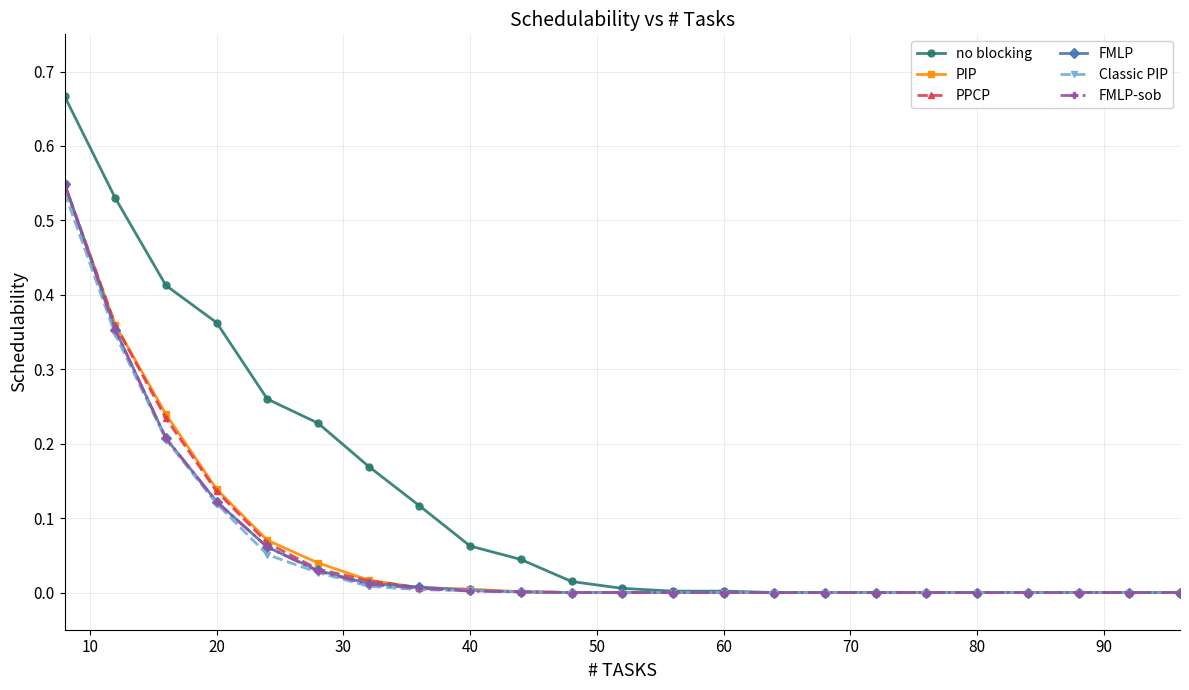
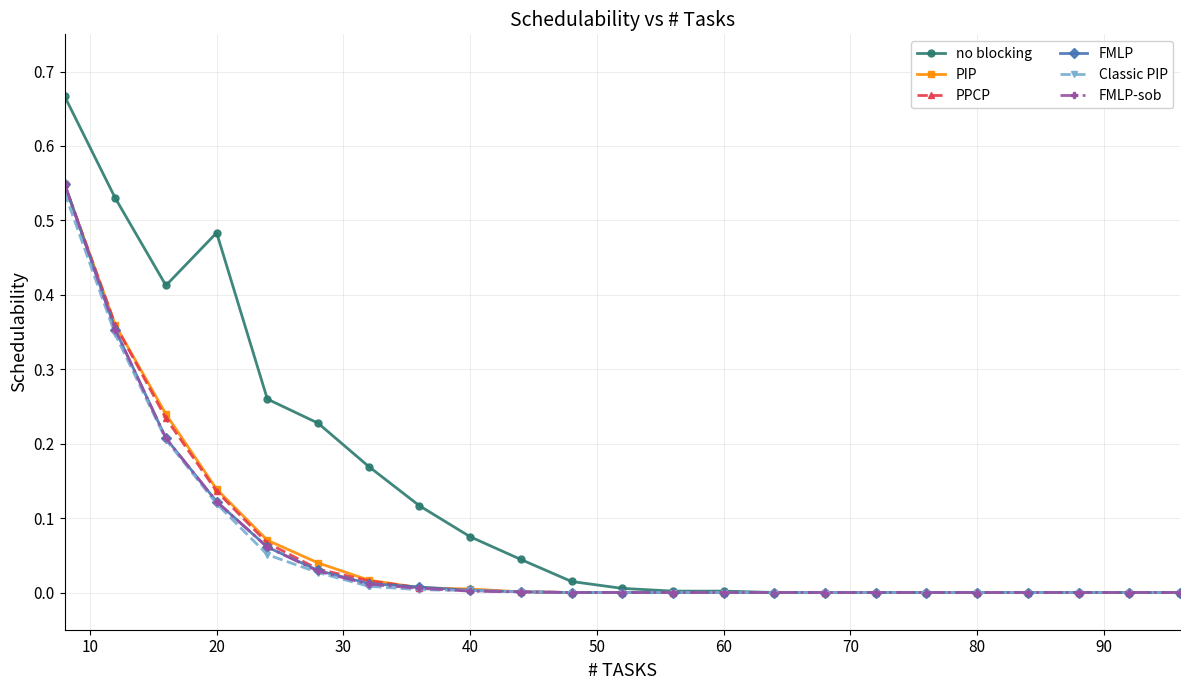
  {
    "no blocking": {
-     "20": 0.36,
-     "40": 0.06
+     "20": 0.48,
+     "40": 0.07
    }
  }
